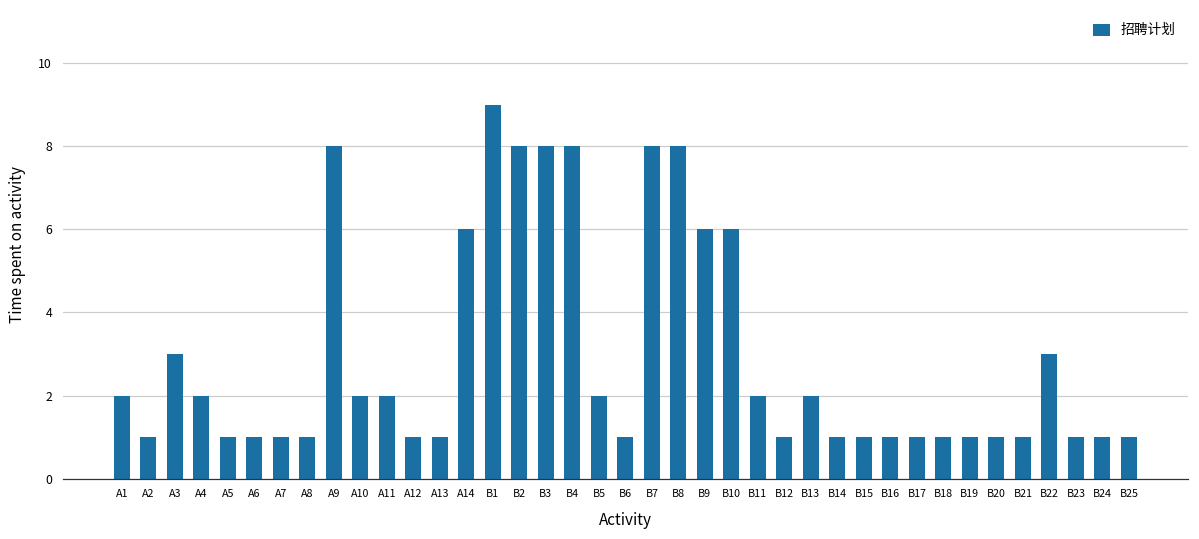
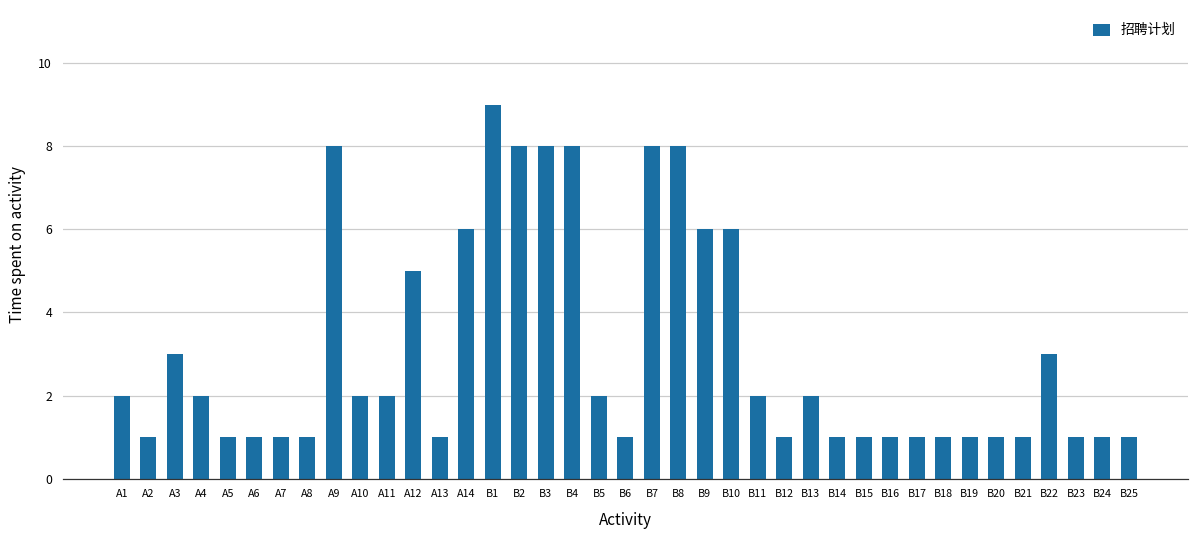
  {
    "A1": 2,
    "A2": 1,
    "A3": 3,
    "A4": 2,
    "A5": 1,
    "A6": 1,
    "A7": 1,
    "A8": 1,
    "A9": 8,
    "A10": 2,
    "A11": 2,
-   "A12": 1,
+   "A12": 5,
    "A13": 1,
    "A14": 6,
    "B1": 9,
    "B2": 8,
    "B3": 8,
    "B4": 8,
    "B5": 2,
    "B6": 1,
    "B7": 8,
    "B8": 8,
    "B9": 6,
    "B10": 6,
    "B11": 2,
    "B12": 1,
    "B13": 2,
    "B14": 1,
    "B15": 1,
    "B16": 1,
    "B17": 1,
    "B18": 1,
    "B19": 1,
    "B20": 1,
    "B21": 1,
    "B22": 3,
    "B23": 1,
    "B24": 1,
    "B25": 1
  }
